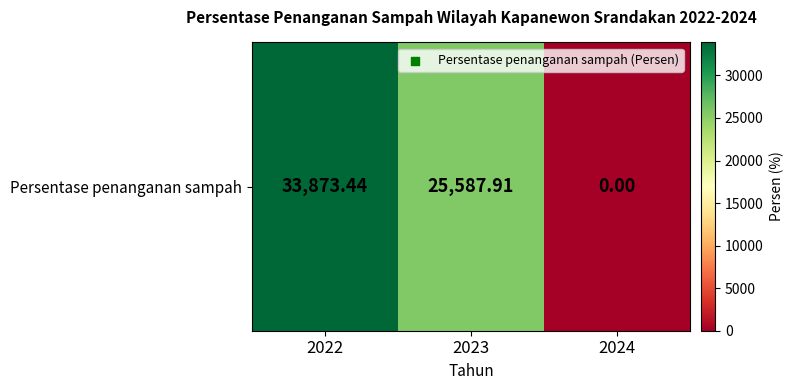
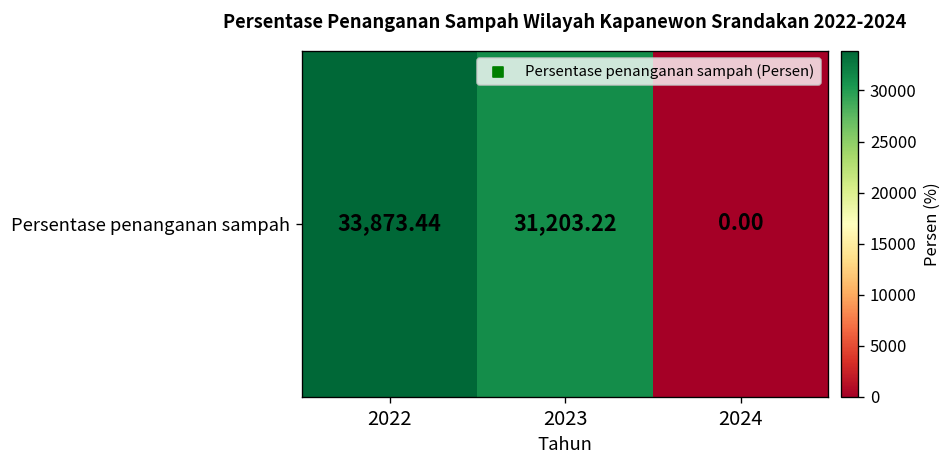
  {
    "Persentase penanganan sampah": {
      "2022": "33,873.44",
-     "2023": "25,587.91",
+     "2023": "31,203.22",
      "2024": "0.00"
    }
  }
